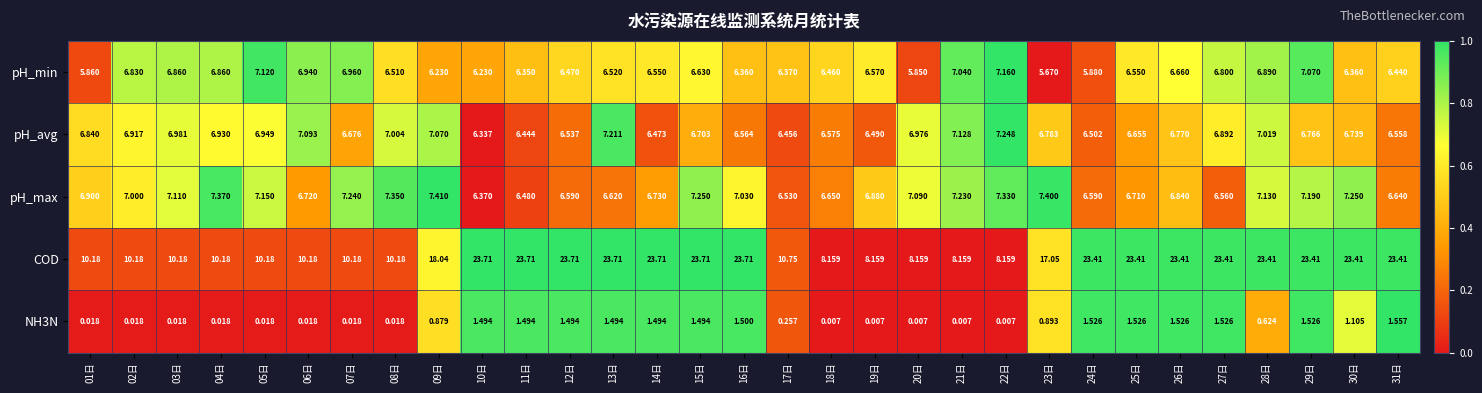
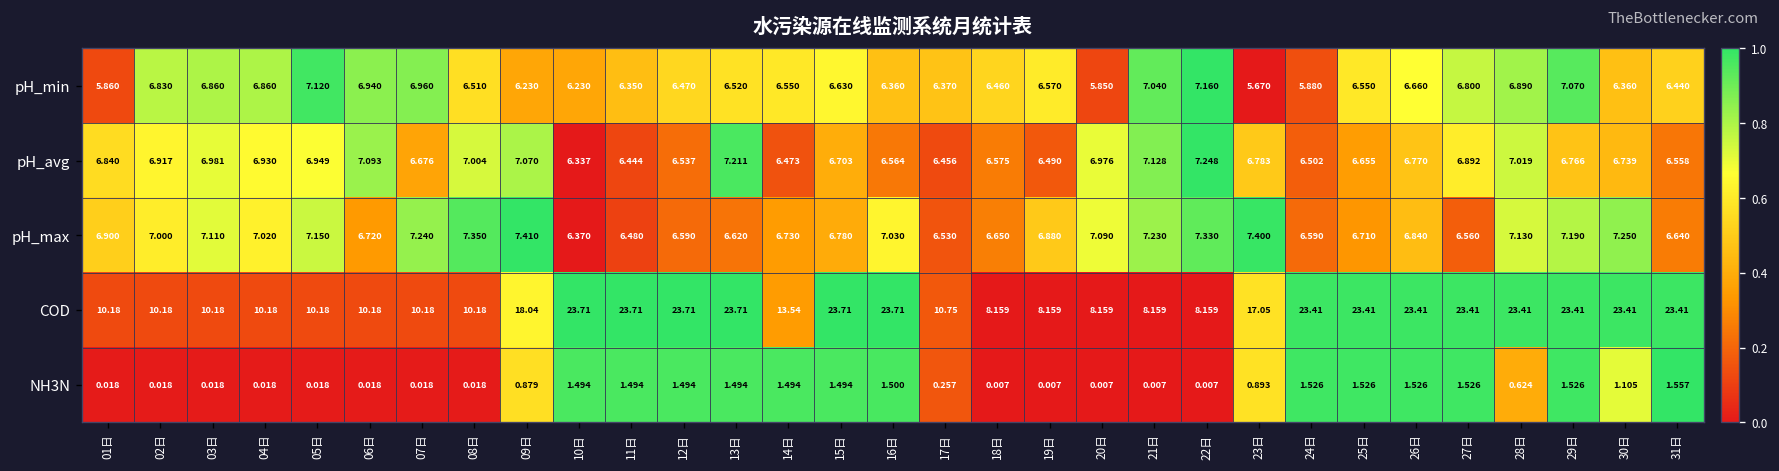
  {
    "pH_min": {
      "01日": 5.860,
      "02日": 6.830,
      "03日": 6.860,
      "04日": 6.860,
      "05日": 7.120,
      "06日": 6.940,
      "07日": 6.960,
      "08日": 6.510,
      "09日": 6.230,
      "10日": 6.230,
      "11日": 6.350,
      "12日": 6.470,
      "13日": 6.520,
      "14日": 6.550,
      "15日": 6.630,
      "16日": 6.360,
      "17日": 6.370,
      "18日": 6.460,
      "19日": 6.570,
      "20日": 5.850,
      "21日": 7.040,
      "22日": 7.160,
      "23日": 5.670,
      "24日": 5.880,
      "25日": 6.550,
      "26日": 6.660,
      "27日": 6.800,
      "28日": 6.890,
      "29日": 7.070,
      "30日": 6.360,
      "31日": 6.440
    },
    "pH_avg": {
      "01日": 6.840,
      "02日": 6.917,
      "03日": 6.981,
      "04日": 6.930,
      "05日": 6.949,
      "06日": 7.093,
      "07日": 6.676,
      "08日": 7.004,
      "09日": 7.070,
      "10日": 6.337,
      "11日": 6.444,
      "12日": 6.537,
      "13日": 7.211,
      "14日": 6.473,
      "15日": 6.703,
      "16日": 6.564,
      "17日": 6.456,
      "18日": 6.575,
      "19日": 6.490,
      "20日": 6.976,
      "21日": 7.128,
      "22日": 7.248,
      "23日": 6.783,
      "24日": 6.502,
      "25日": 6.655,
      "26日": 6.770,
      "27日": 6.892,
      "28日": 7.019,
      "29日": 6.766,
      "30日": 6.739,
      "31日": 6.558
    },
    "pH_max": {
      "01日": 6.900,
      "02日": 7.000,
      "03日": 7.110,
-     "04日": 7.370,
+     "04日": 7.020,
      "05日": 7.150,
      "06日": 6.720,
      "07日": 7.240,
      "08日": 7.350,
      "09日": 7.410,
      "10日": 6.370,
      "11日": 6.480,
      "12日": 6.590,
      "13日": 6.620,
      "14日": 6.730,
-     "15日": 7.250,
+     "15日": 6.780,
      "16日": 7.030,
      "17日": 6.530,
      "18日": 6.650,
      "19日": 6.880,
      "20日": 7.090,
      "21日": 7.230,
      "22日": 7.330,
      "23日": 7.400,
      "24日": 6.590,
      "25日": 6.710,
      "26日": 6.840,
      "27日": 6.560,
      "28日": 7.130,
      "29日": 7.190,
      "30日": 7.250,
      "31日": 6.640
    },
    "COD": {
      "01日": 10.18,
      "02日": 10.18,
      "03日": 10.18,
      "04日": 10.18,
      "05日": 10.18,
      "06日": 10.18,
      "07日": 10.18,
      "08日": 10.18,
      "09日": 18.04,
      "10日": 23.71,
      "11日": 23.71,
      "12日": 23.71,
      "13日": 23.71,
-     "14日": 23.71,
+     "14日": 13.54,
      "15日": 23.71,
      "16日": 23.71,
      "17日": 10.75,
      "18日": 8.159,
      "19日": 8.159,
      "20日": 8.159,
      "21日": 8.159,
      "22日": 8.159,
      "23日": 17.05,
      "24日": 23.41,
      "25日": 23.41,
      "26日": 23.41,
      "27日": 23.41,
      "28日": 23.41,
      "29日": 23.41,
      "30日": 23.41,
      "31日": 23.41
    },
    "NH3N": {
      "01日": 0.018,
      "02日": 0.018,
      "03日": 0.018,
      "04日": 0.018,
      "05日": 0.018,
      "06日": 0.018,
      "07日": 0.018,
      "08日": 0.018,
      "09日": 0.879,
      "10日": 1.494,
      "11日": 1.494,
      "12日": 1.494,
      "13日": 1.494,
      "14日": 1.494,
      "15日": 1.494,
      "16日": 1.500,
      "17日": 0.257,
      "18日": 0.007,
      "19日": 0.007,
      "20日": 0.007,
      "21日": 0.007,
      "22日": 0.007,
      "23日": 0.893,
      "24日": 1.526,
      "25日": 1.526,
      "26日": 1.526,
      "27日": 1.526,
      "28日": 0.624,
      "29日": 1.526,
      "30日": 1.105,
      "31日": 1.557
    }
  }
